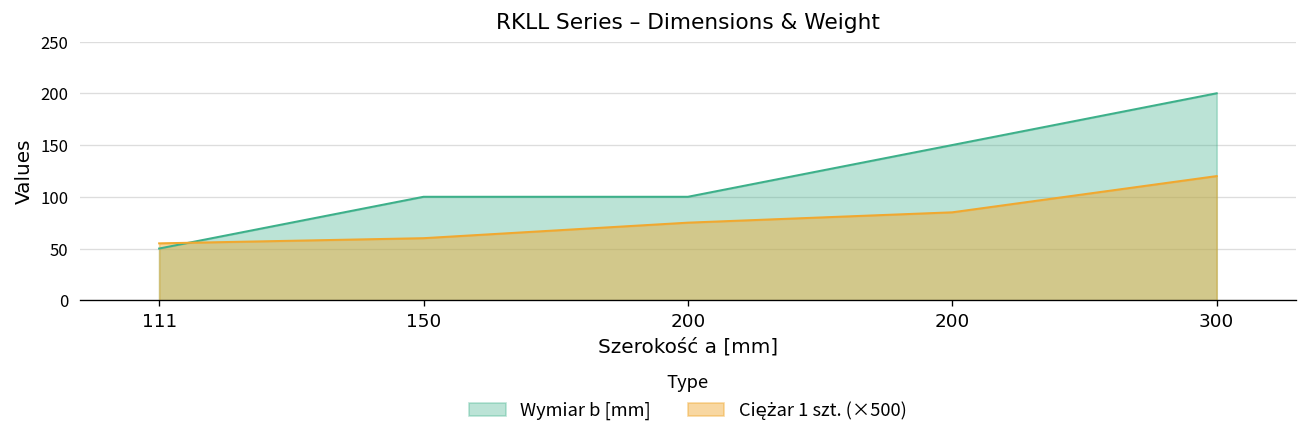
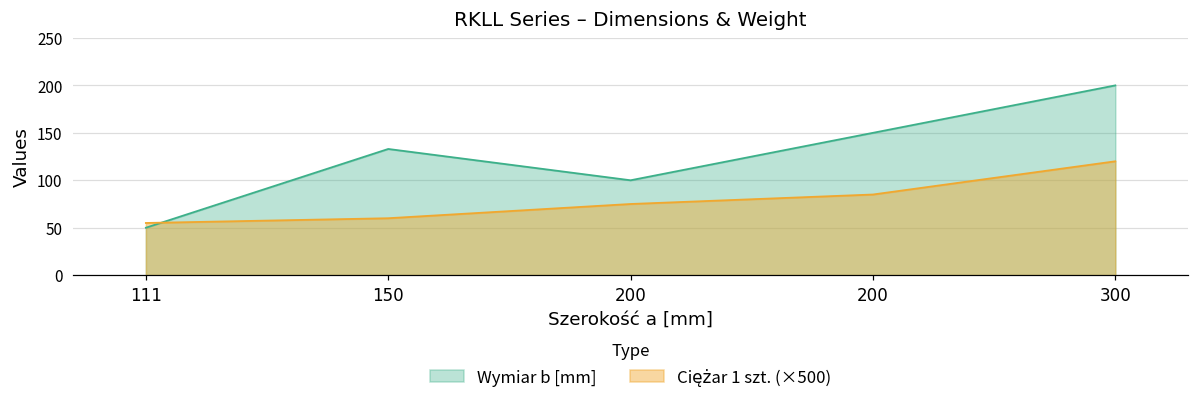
  {
    "Wymiar b [mm]": {
      "111": 50,
-     "150": 100,
+     "150": 130,
      "300": 200
    },
    "Ciężar 1 szt. (×500)": {
      "111": 60,
      "150": 60,
      "300": 120
    }
  }
